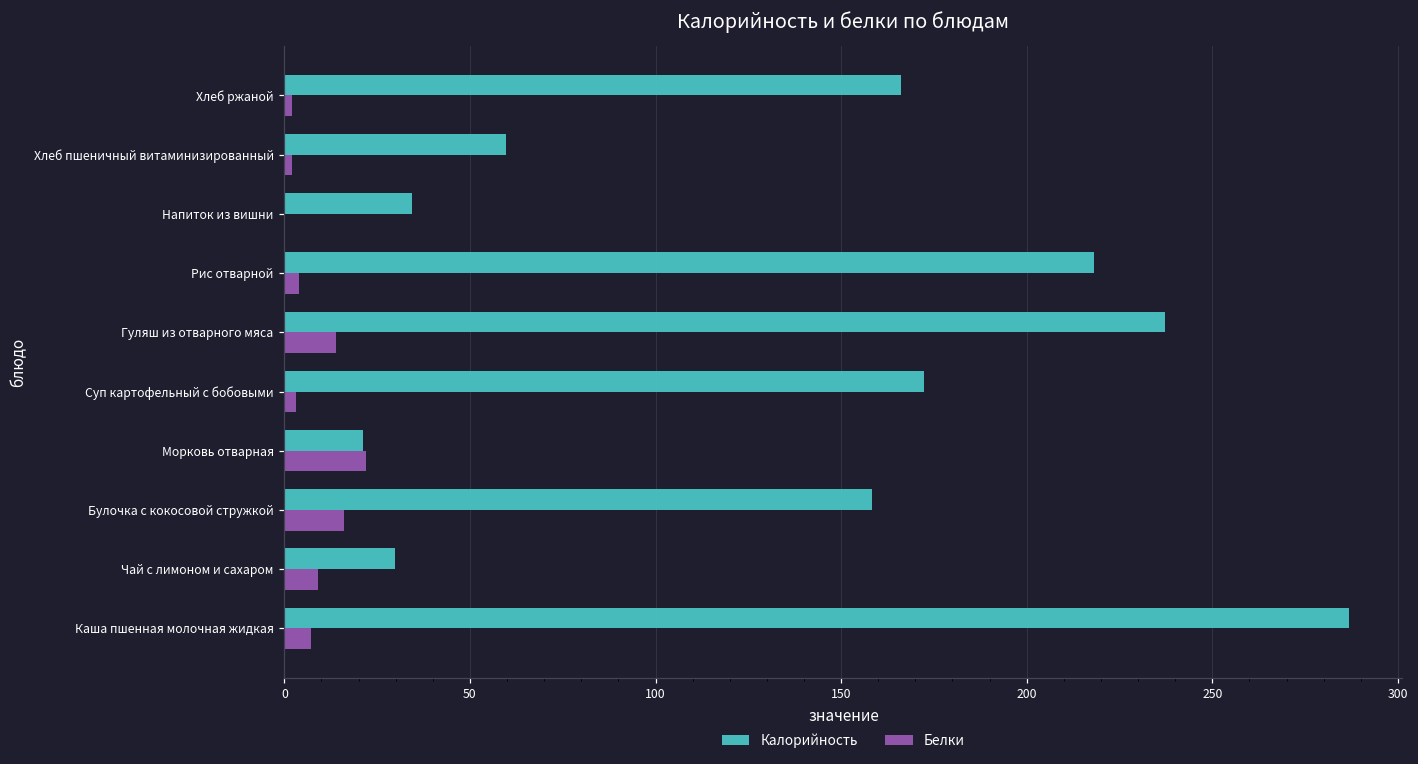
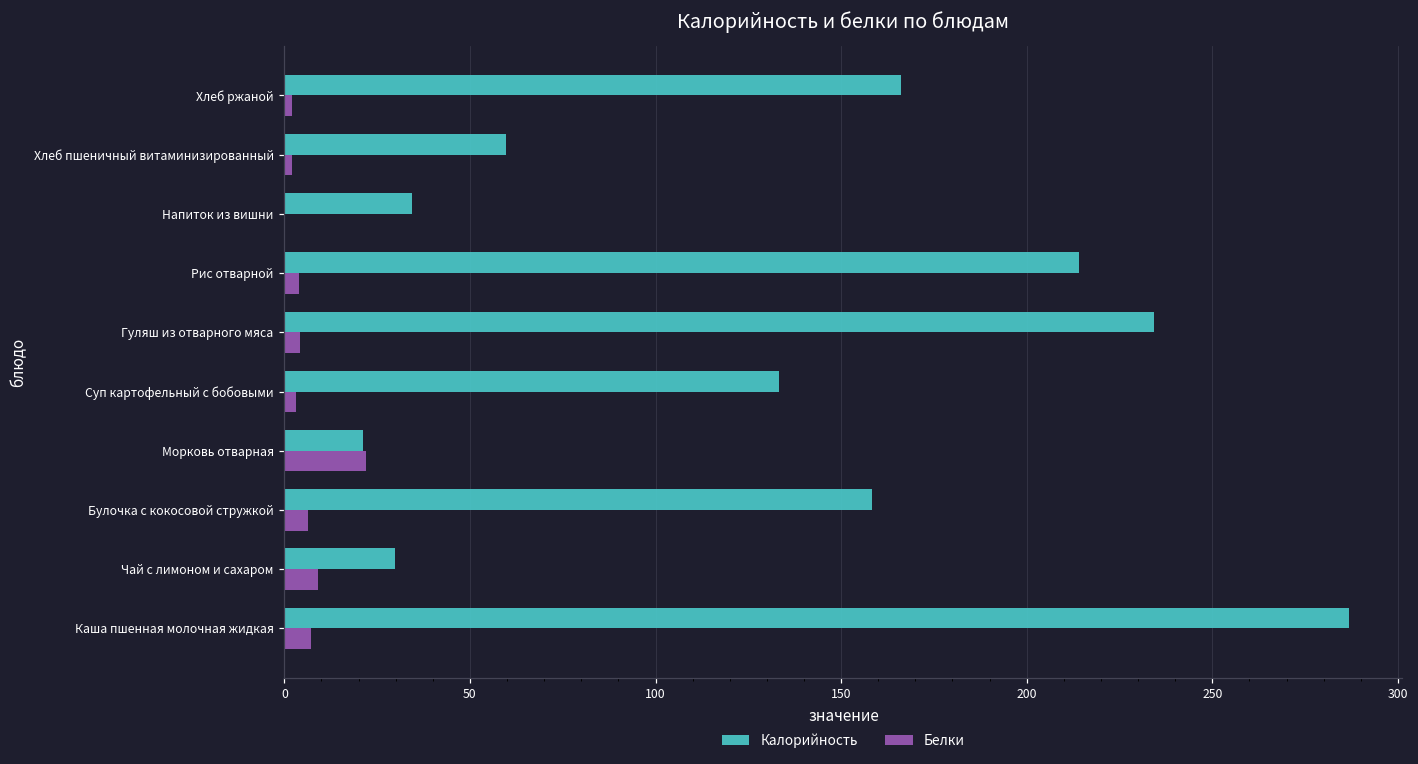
  {
    "Калорийность": {
      "Хлеб ржаной": 166,
      "Хлеб пшеничный витаминизированный": 60,
      "Напиток из вишни": 34,
-     "Рис отварной": 218,
-     "Гуляш из отварного мяса": 237,
-     "Суп картофельный с бобовыми": 172,
+     "Рис отварной": 214,
+     "Гуляш из отварного мяса": 234,
+     "Суп картофельный с бобовыми": 133,
      "Морковь отварная": 21,
      "Булочка с кокосовой стружкой": 158,
      "Чай с лимоном и сахаром": 30,
      "Каша пшенная молочная жидкая": 287
    },
    "Белки": {
      "Хлеб ржаной": 2,
      "Хлеб пшеничный витаминизированный": 2,
      "Рис отварной": 4,
-     "Гуляш из отварного мяса": 14,
+     "Гуляш из отварного мяса": 4,
      "Суп картофельный с бобовыми": 3,
      "Морковь отварная": 22,
-     "Булочка с кокосовой стружкой": 16,
+     "Булочка с кокосовой стружкой": 7,
      "Чай с лимоном и сахаром": 9,
      "Каша пшенная молочная жидкая": 7
    }
  }
